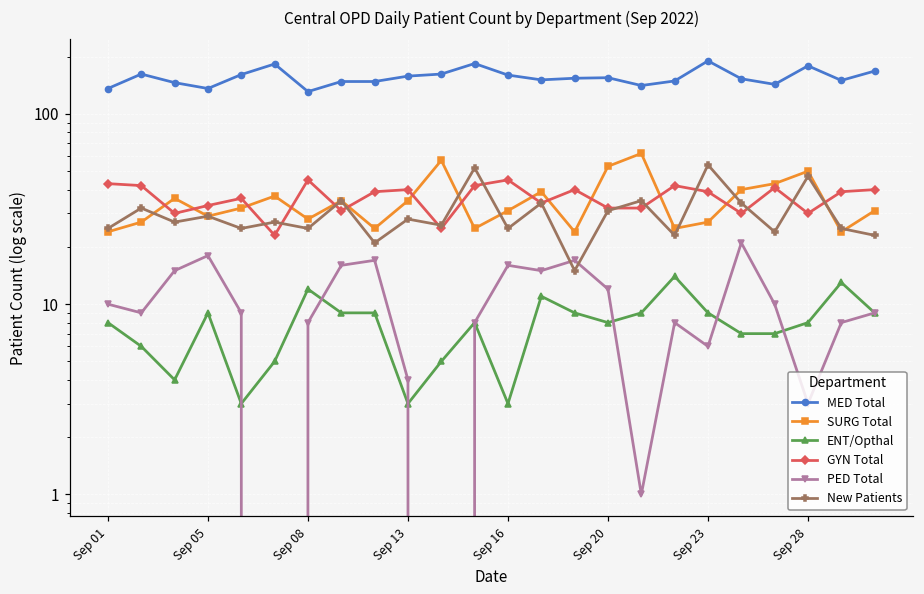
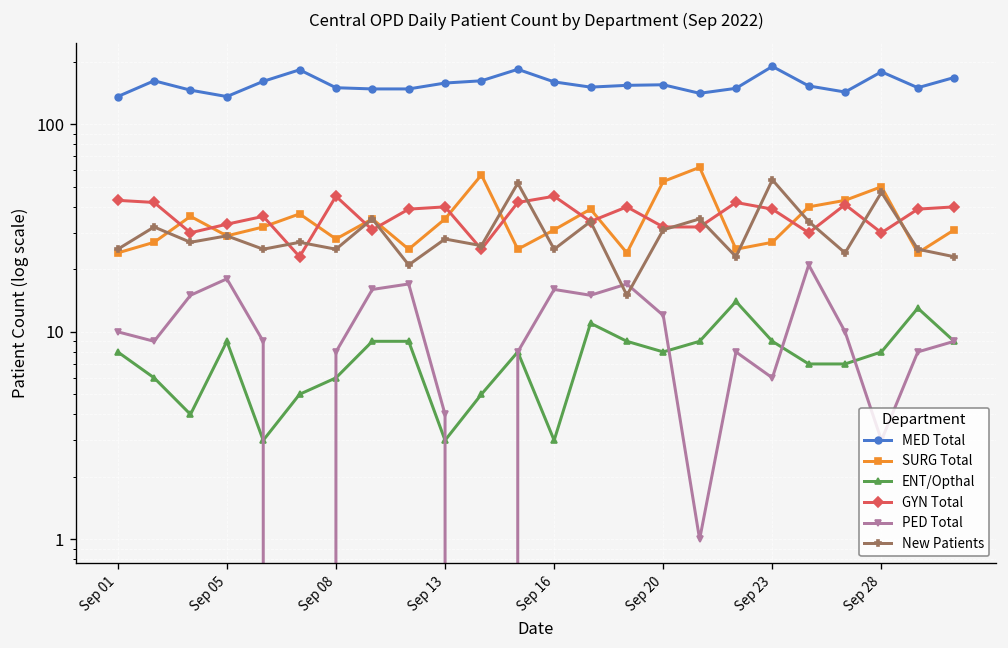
  {
    "MED Total": {
      "Sep 01": 140,
      "Sep 05": 140,
-     "Sep 08": 130,
+     "Sep 08": 150,
      "Sep 13": 160,
      "Sep 16": 160,
      "Sep 20": 160,
      "Sep 23": 190,
      "Sep 28": 180
    },
    "SURG Total": {
      "Sep 01": 24,
      "Sep 08": 28,
      "Sep 13": 35,
      "Sep 16": 31,
      "Sep 20": 53,
      "Sep 23": 27,
      "Sep 28": 50
    },
    "ENT/Opthal": {
      "Sep 01": 8,
      "Sep 05": 9,
-     "Sep 08": 12,
+     "Sep 08": 6,
      "Sep 13": 3,
      "Sep 16": 3,
      "Sep 20": 8,
      "Sep 23": 9,
      "Sep 28": 8
    },
    "GYN Total": {
      "Sep 01": 43,
      "Sep 05": 33,
      "Sep 08": 45,
      "Sep 13": 40,
      "Sep 16": 45,
      "Sep 23": 39,
      "Sep 28": 30
    },
    "PED Total": {
      "Sep 01": 10,
      "Sep 05": 18,
      "Sep 08": 8,
      "Sep 13": 4,
      "Sep 16": 16,
      "Sep 20": 12,
      "Sep 23": 6
    },
    "New Patients": {
      "Sep 01": 25,
      "Sep 08": 25,
      "Sep 13": 28,
      "Sep 16": 25,
      "Sep 23": 54,
      "Sep 28": 47
    }
  }
